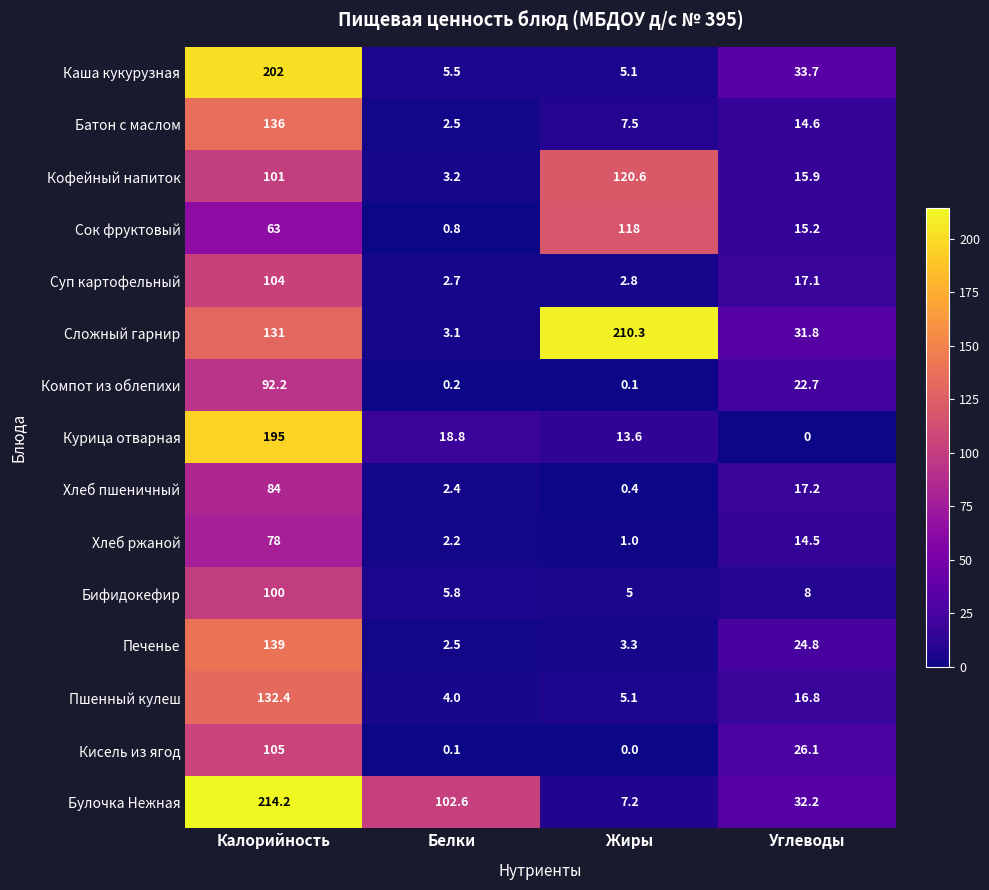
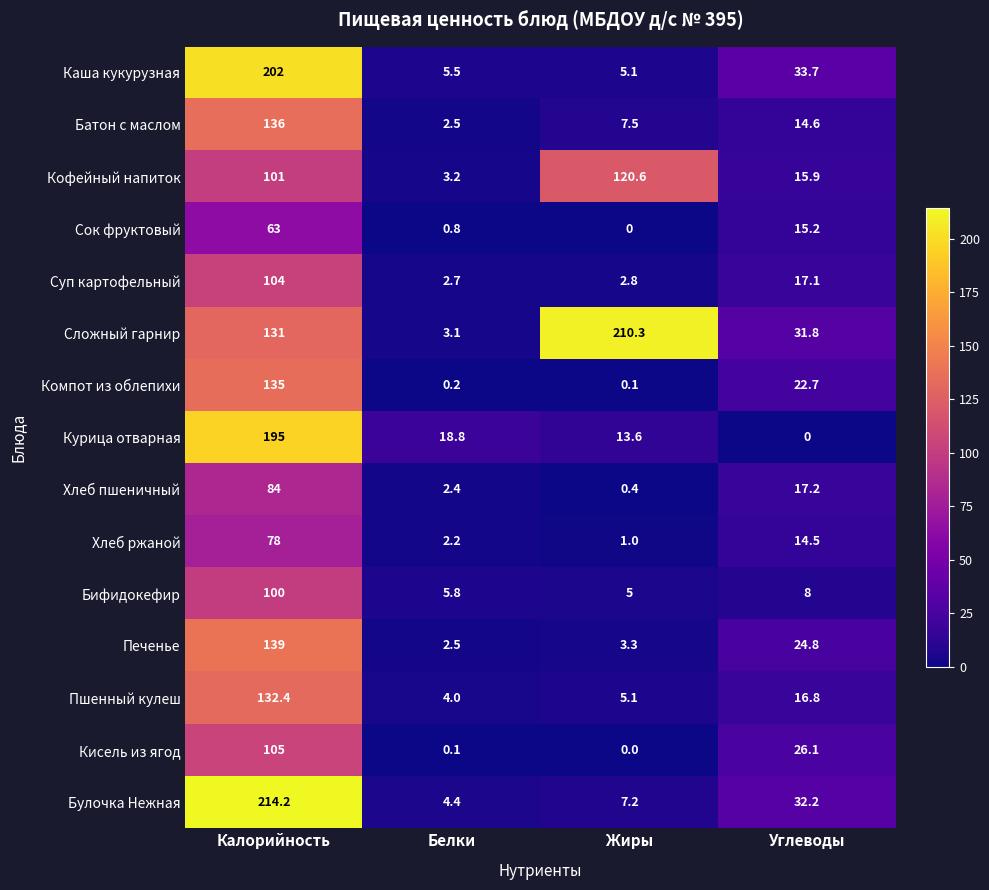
  {
    "Каша кукурузная": {
      "Калорийность": 202,
      "Белки": 5.5,
      "Жиры": 5.1,
      "Углеводы": 33.7
    },
    "Батон с маслом": {
      "Калорийность": 136,
      "Белки": 2.5,
      "Жиры": 7.5,
      "Углеводы": 14.6
    },
    "Кофейный напиток": {
      "Калорийность": 101,
      "Белки": 3.2,
      "Жиры": 120.6,
      "Углеводы": 15.9
    },
    "Сок фруктовый": {
      "Калорийность": 63,
      "Белки": 0.8,
-     "Жиры": 118,
+     "Жиры": 0,
      "Углеводы": 15.2
    },
    "Суп картофельный": {
      "Калорийность": 104,
      "Белки": 2.7,
      "Жиры": 2.8,
      "Углеводы": 17.1
    },
    "Сложный гарнир": {
      "Калорийность": 131,
      "Белки": 3.1,
      "Жиры": 210.3,
      "Углеводы": 31.8
    },
    "Компот из облепихи": {
-     "Калорийность": 92.2,
+     "Калорийность": 135,
      "Белки": 0.2,
      "Жиры": 0.1,
      "Углеводы": 22.7
    },
    "Курица отварная": {
      "Калорийность": 195,
      "Белки": 18.8,
      "Жиры": 13.6,
      "Углеводы": 0
    },
    "Хлеб пшеничный": {
      "Калорийность": 84,
      "Белки": 2.4,
      "Жиры": 0.4,
      "Углеводы": 17.2
    },
    "Хлеб ржаной": {
      "Калорийность": 78,
      "Белки": 2.2,
      "Жиры": 1.0,
      "Углеводы": 14.5
    },
    "Бифидокефир": {
      "Калорийность": 100,
      "Белки": 5.8,
      "Жиры": 5,
      "Углеводы": 8
    },
    "Печенье": {
      "Калорийность": 139,
      "Белки": 2.5,
      "Жиры": 3.3,
      "Углеводы": 24.8
    },
    "Пшенный кулеш": {
      "Калорийность": 132.4,
      "Белки": 4.0,
      "Жиры": 5.1,
      "Углеводы": 16.8
    },
    "Кисель из ягод": {
      "Калорийность": 105,
      "Белки": 0.1,
      "Жиры": 0.0,
      "Углеводы": 26.1
    },
    "Булочка Нежная": {
      "Калорийность": 214.2,
-     "Белки": 102.6,
+     "Белки": 4.4,
      "Жиры": 7.2,
      "Углеводы": 32.2
    }
  }
